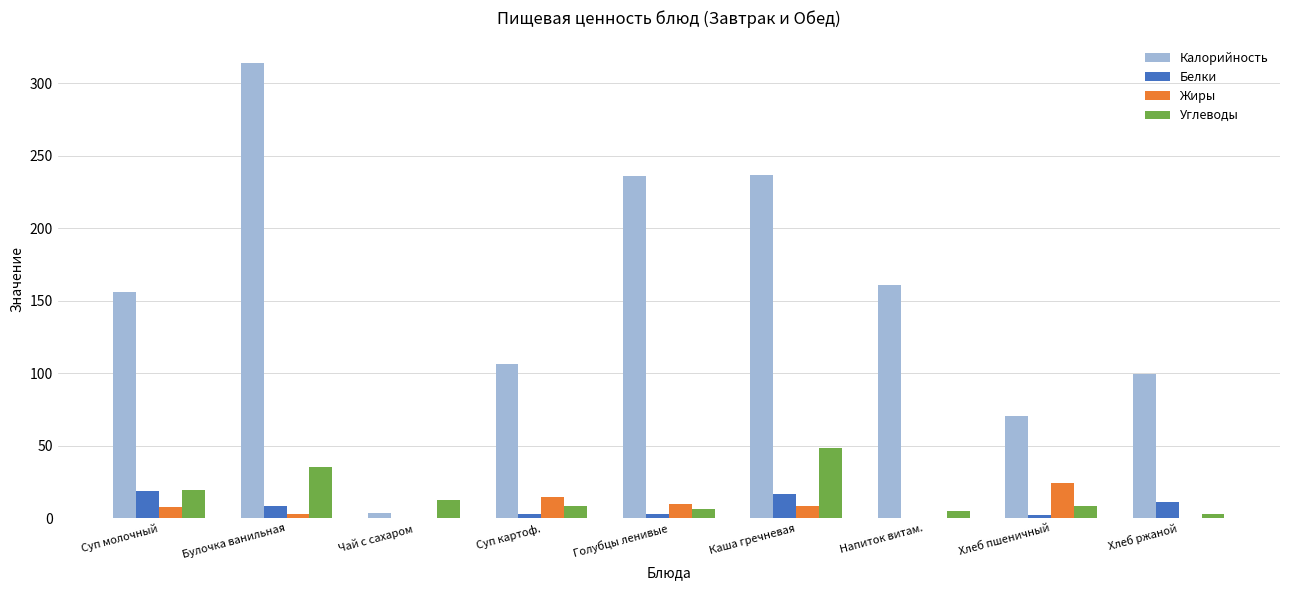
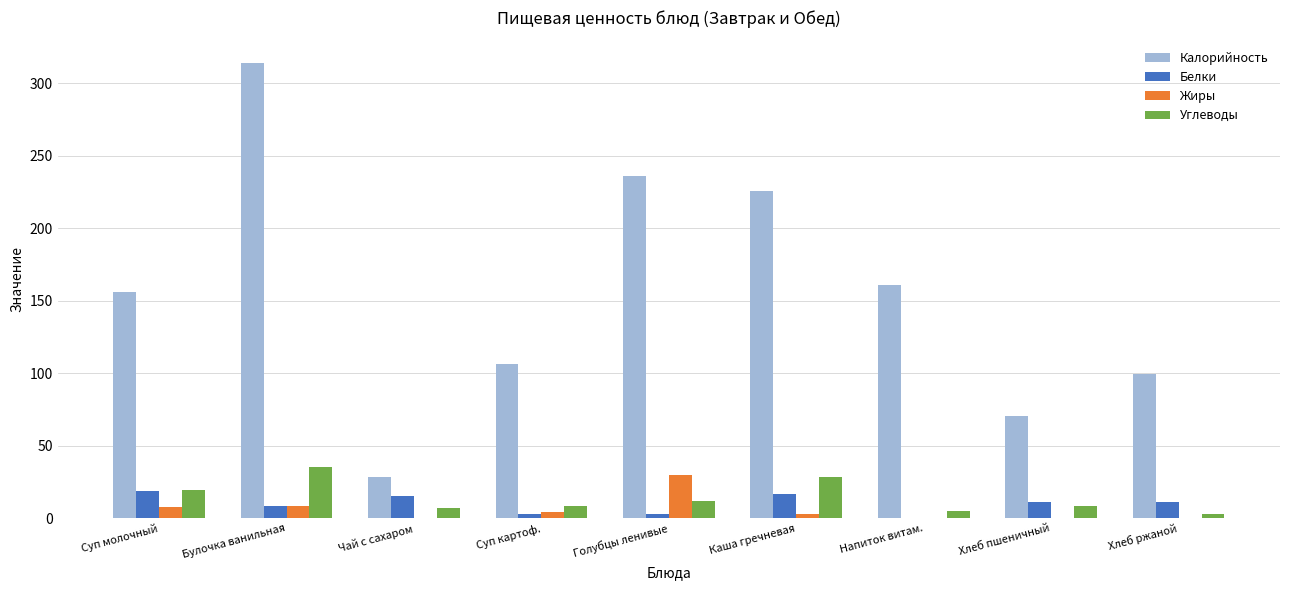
  {
    "Калорийность": {
      "Суп молочный": 156,
      "Булочка ванильная": 314,
-     "Чай с сахаром": 4,
+     "Чай с сахаром": 28,
      "Суп картоф.": 106,
      "Голубцы ленивые": 236,
-     "Каша гречневая": 237,
+     "Каша гречневая": 226,
      "Напиток витам.": 161,
      "Хлеб пшеничный": 71,
      "Хлеб ржаной": 100
    },
    "Белки": {
      "Суп молочный": 19,
      "Булочка ванильная": 9,
-     "Чай с сахаром": 0,
+     "Чай с сахаром": 16,
      "Суп картоф.": 3,
      "Голубцы ленивые": 3,
      "Каша гречневая": 17,
      "Напиток витам.": 0,
-     "Хлеб пшеничный": 2,
+     "Хлеб пшеничный": 11,
      "Хлеб ржаной": 11
    },
    "Жиры": {
      "Суп молочный": 8,
-     "Булочка ванильная": 3,
+     "Булочка ванильная": 9,
      "Чай с сахаром": 0,
-     "Суп картоф.": 15,
-     "Голубцы ленивые": 10,
-     "Каша гречневая": 9,
+     "Суп картоф.": 4,
+     "Голубцы ленивые": 30,
+     "Каша гречневая": 3,
      "Напиток витам.": 0,
-     "Хлеб пшеничный": 24
+     "Хлеб пшеничный": 0
    },
    "Углеводы": {
      "Суп молочный": 19,
      "Булочка ванильная": 35,
-     "Чай с сахаром": 13,
+     "Чай с сахаром": 7,
      "Суп картоф.": 9,
-     "Голубцы ленивые": 6,
-     "Каша гречневая": 49,
+     "Голубцы ленивые": 12,
+     "Каша гречневая": 29,
      "Напиток витам.": 5,
      "Хлеб пшеничный": 9,
      "Хлеб ржаной": 3
    }
  }
